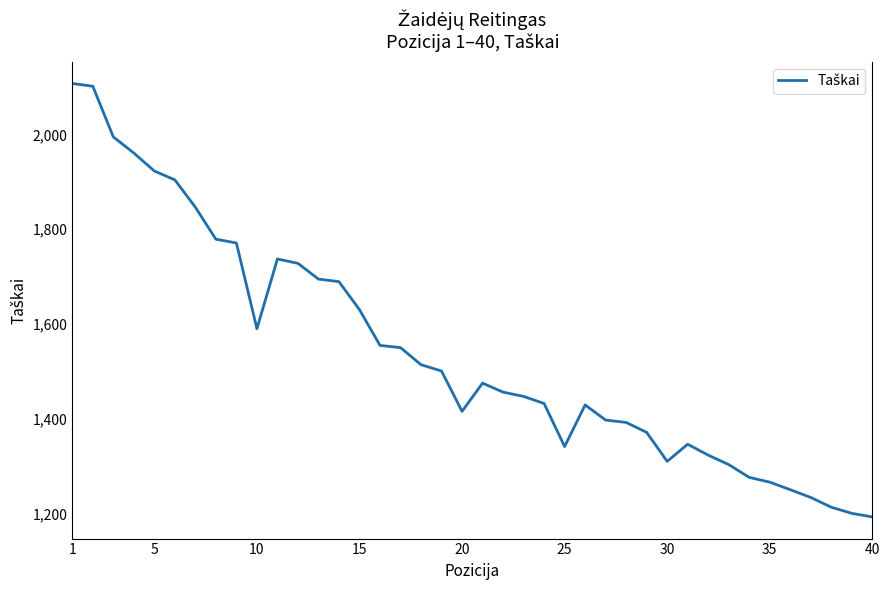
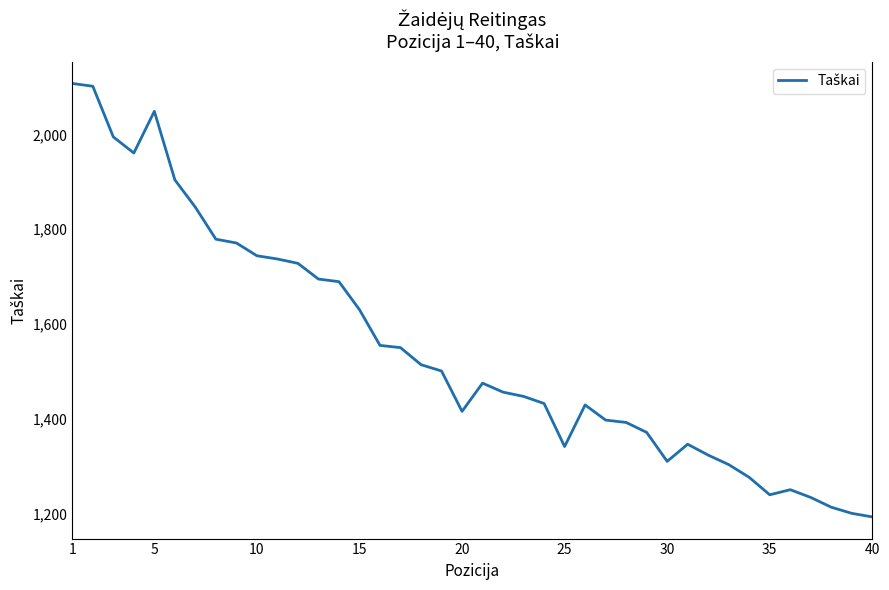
  {
    "1": "2,110",
-   "5": "1,920",
-   "10": "1,590",
+   "5": "2,050",
+   "10": "1,740",
    "15": "1,630",
    "20": "1,420",
    "25": "1,340",
    "30": "1,310",
-   "35": "1,270",
+   "35": "1,240",
    "40": "1,190"
  }
